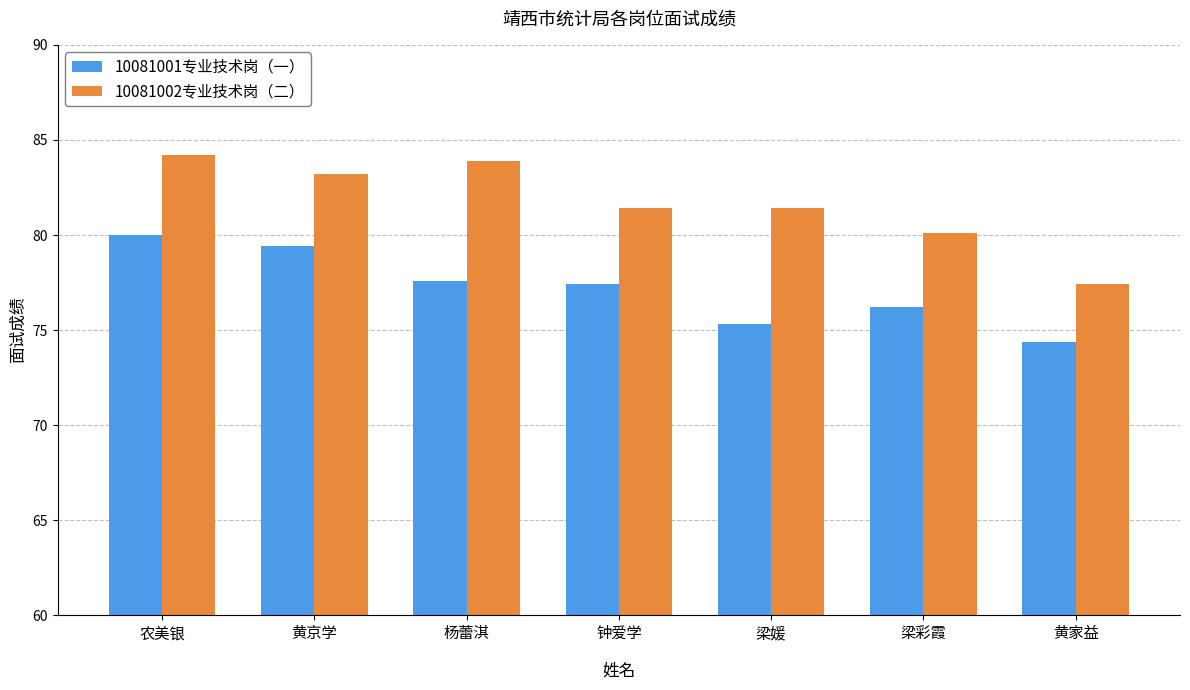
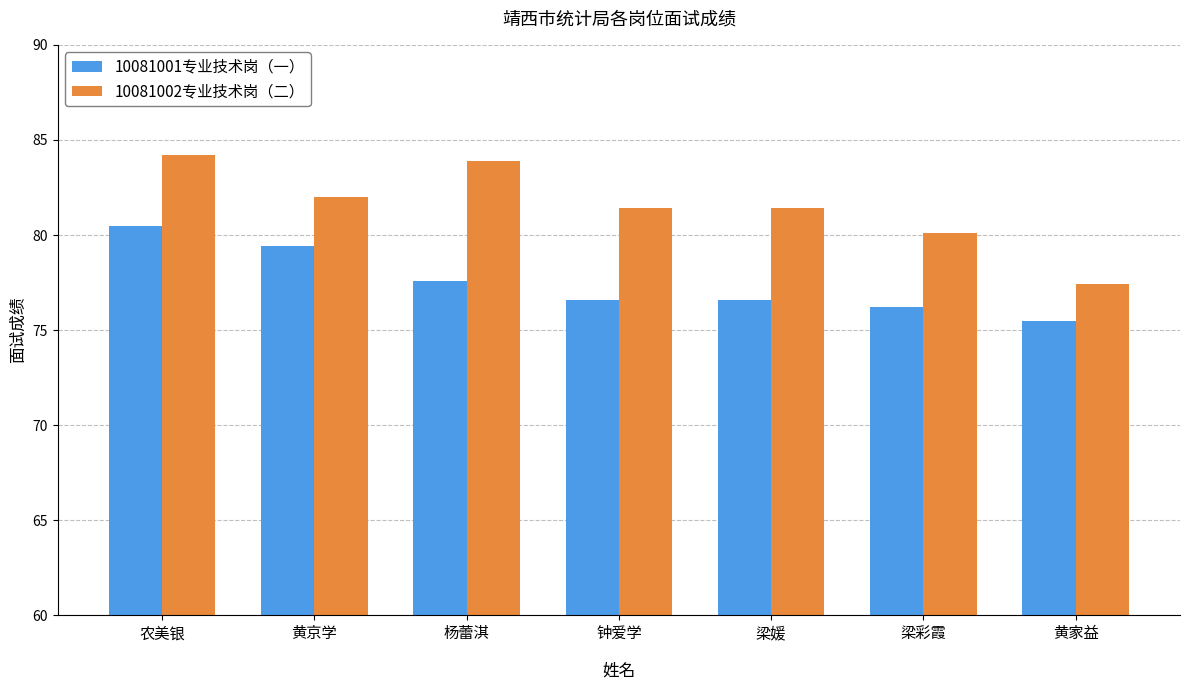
  {
    "10081001专业技术岗（一）": {
-     "农美银": 80.0,
+     "农美银": 80.5,
      "黄京学": 79.4,
      "杨蕾淇": 77.6,
-     "钟爱学": 77.4,
-     "梁媛": 75.3,
+     "钟爱学": 76.6,
+     "梁媛": 76.6,
      "梁彩霞": 76.2,
-     "黄家益": 74.4
+     "黄家益": 75.5
    },
    "10081002专业技术岗（二）": {
      "农美银": 84.2,
-     "黄京学": 83.2,
+     "黄京学": 82.0,
      "杨蕾淇": 83.9,
      "钟爱学": 81.4,
      "梁媛": 81.4,
      "梁彩霞": 80.1,
      "黄家益": 77.4
    }
  }
